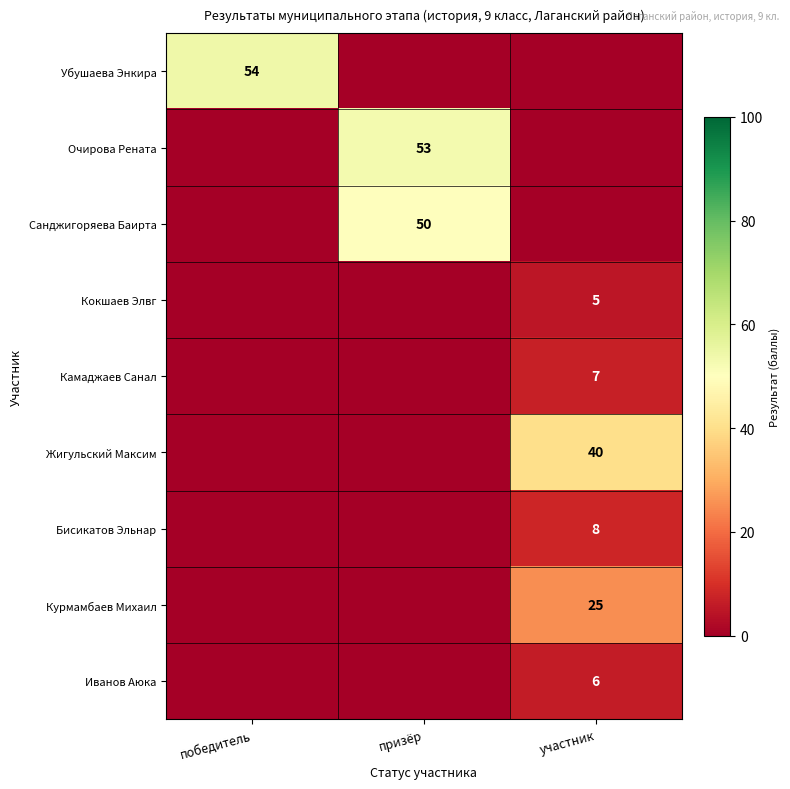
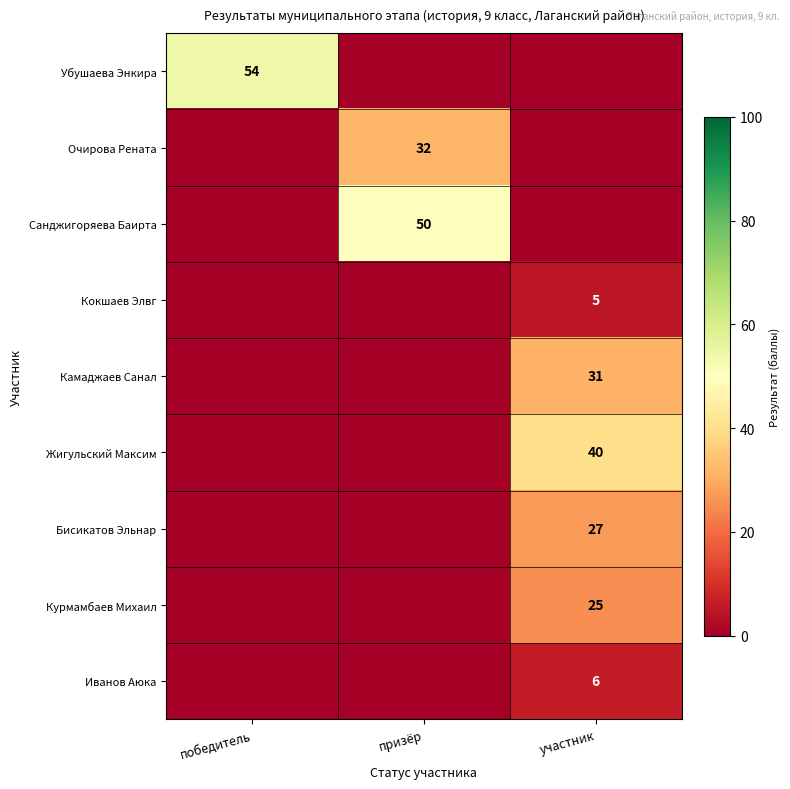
  {
    "Убушаева Энкира": {
      "победитель": 54
    },
    "Очирова Рената": {
-     "призёр": 53
+     "призёр": 32
    },
    "Санджигоряева Баирта": {
      "призёр": 50
    },
    "Кокшаев Элвг": {
      "участник": 5
    },
    "Камаджаев Санал": {
-     "участник": 7
+     "участник": 31
    },
    "Жигульский Максим": {
      "участник": 40
    },
    "Бисикатов Эльнар": {
-     "участник": 8
+     "участник": 27
    },
    "Курмамбаев Михаил": {
      "участник": 25
    },
    "Иванов Аюка": {
      "участник": 6
    }
  }
